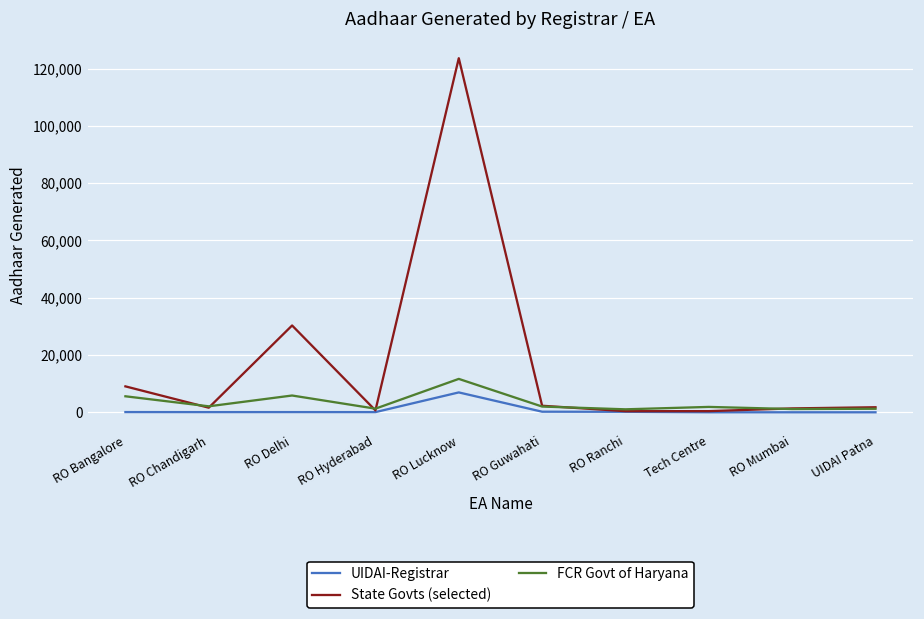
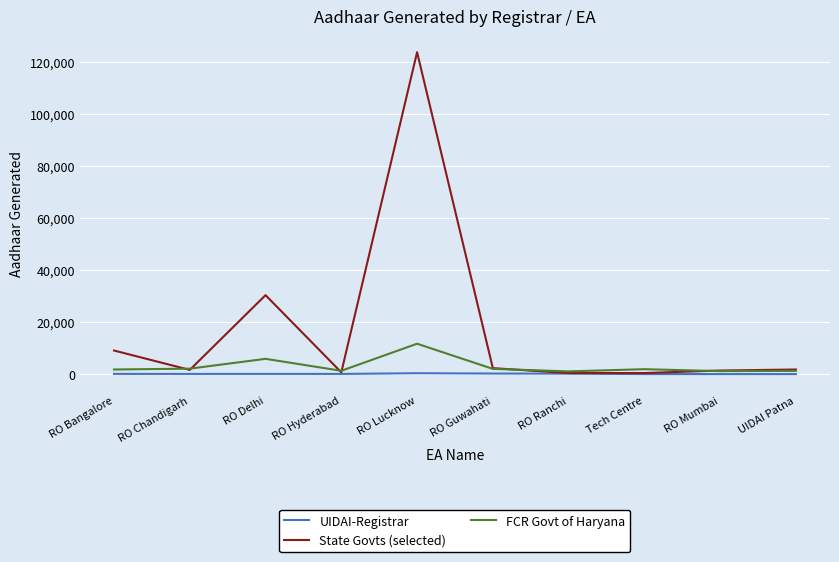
  {
    "UIDAI-Registrar": {
      "RO Bangalore": "0",
      "RO Chandigarh": "0",
      "RO Delhi": "0",
-     "RO Lucknow": "7,000",
+     "RO Lucknow": "0",
      "RO Guwahati": "0",
      "RO Mumbai": "0",
      "UIDAI Patna": "0"
    },
    "State Govts (selected)": {
      "RO Bangalore": "9,000",
      "RO Delhi": "30,000",
      "RO Lucknow": "124,000"
    },
    "FCR Govt of Haryana": {
-     "RO Bangalore": "6,000",
+     "RO Bangalore": "2,000",
      "RO Delhi": "6,000",
      "RO Lucknow": "12,000",
      "Tech Centre": "2,000"
    }
  }
